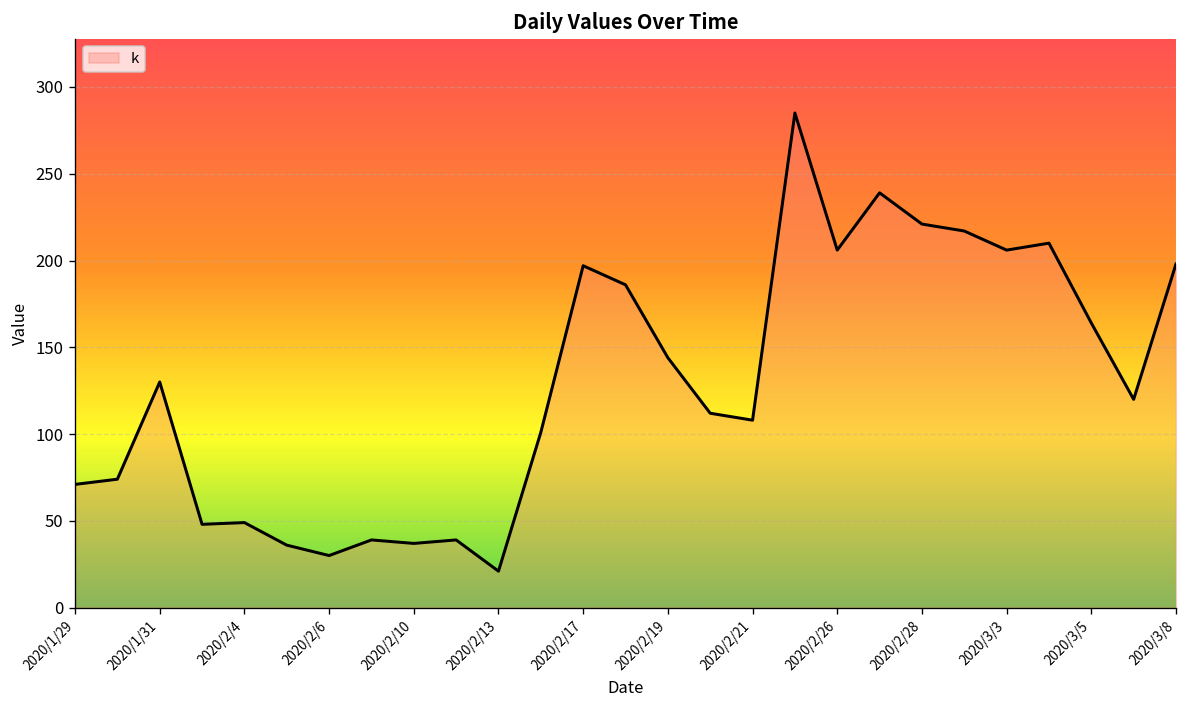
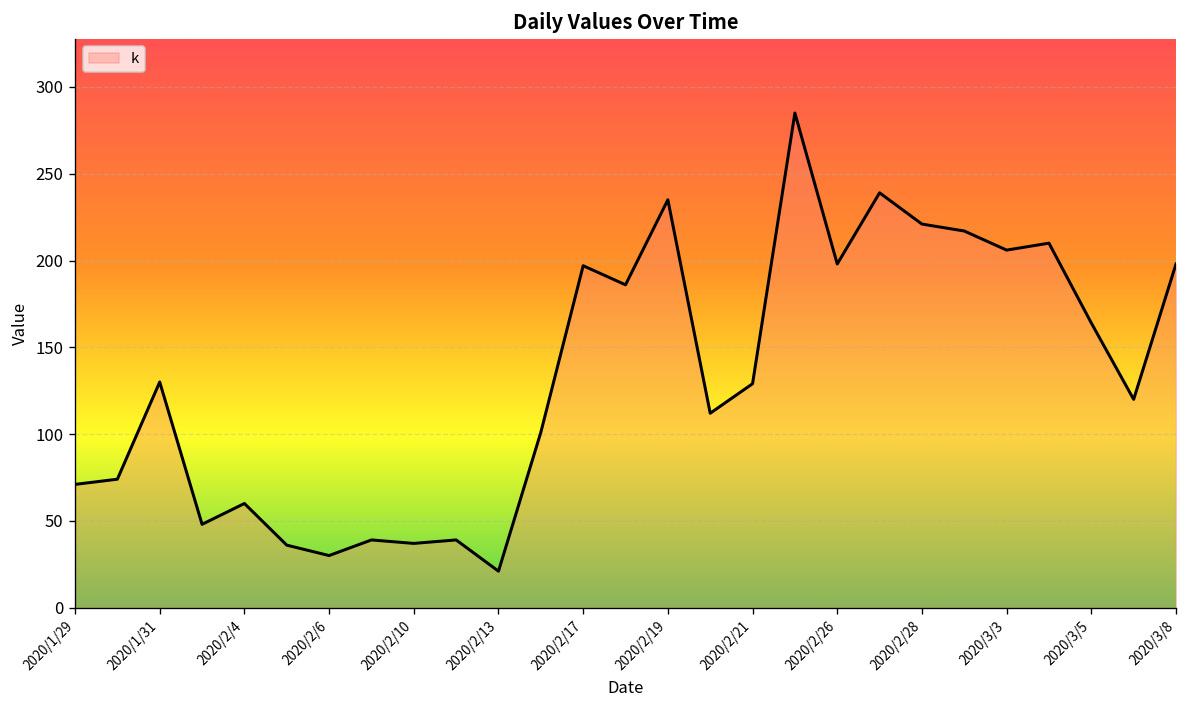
  {
    "2020/1/29": 71,
    "2020/1/31": 130,
-   "2020/2/4": 49,
+   "2020/2/4": 60,
    "2020/2/6": 30,
    "2020/2/10": 37,
    "2020/2/13": 21,
    "2020/2/17": 197,
-   "2020/2/19": 144,
-   "2020/2/21": 108,
-   "2020/2/26": 206,
+   "2020/2/19": 235,
+   "2020/2/21": 129,
+   "2020/2/26": 198,
    "2020/2/28": 221,
    "2020/3/3": 206,
    "2020/3/5": 164,
    "2020/3/8": 198
  }
